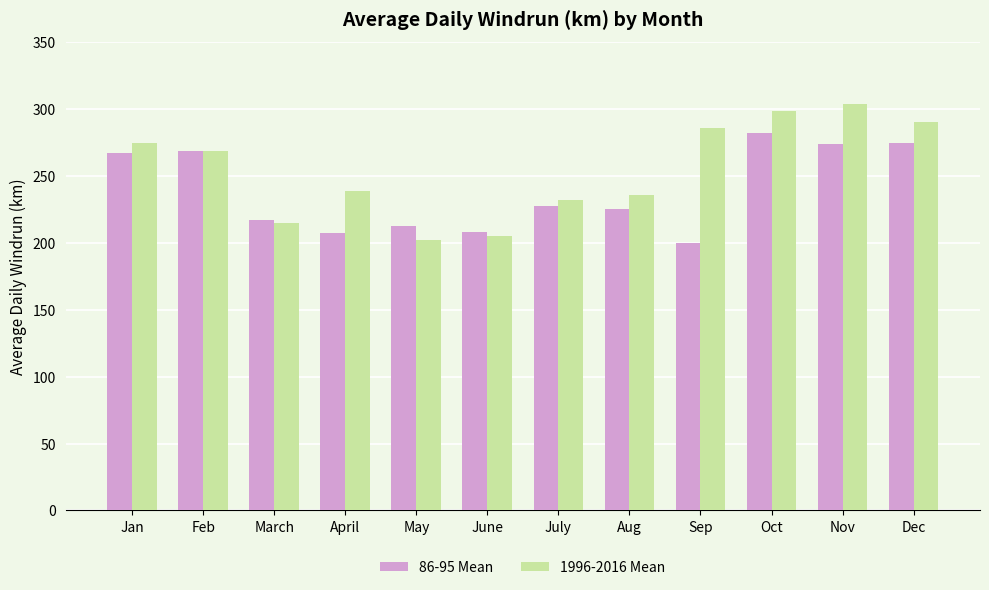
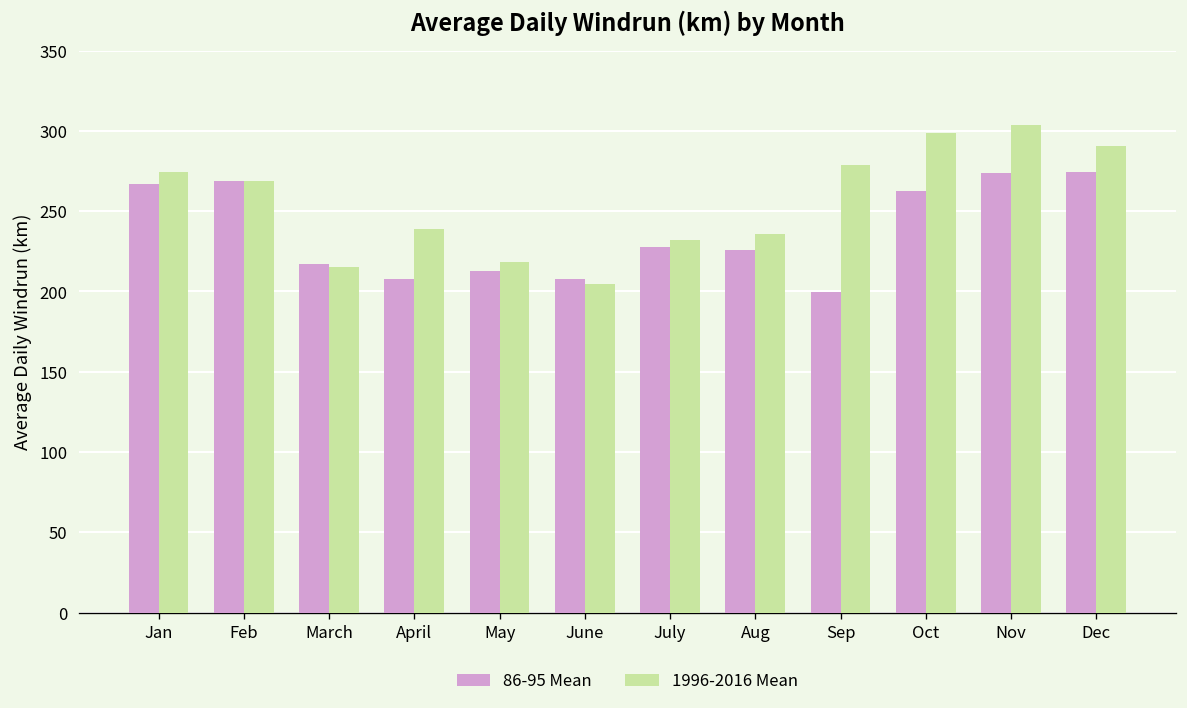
  {
    "86-95 Mean": {
      "Jan": 267,
      "Feb": 269,
      "March": 217,
      "April": 208,
      "May": 213,
      "June": 208,
      "July": 227,
      "Aug": 226,
      "Sep": 200,
-     "Oct": 282,
+     "Oct": 263,
      "Nov": 274,
      "Dec": 274
    },
    "1996-2016 Mean": {
      "Jan": 274,
      "Feb": 269,
      "March": 215,
      "April": 239,
-     "May": 202,
+     "May": 219,
      "June": 205,
      "July": 232,
      "Aug": 236,
-     "Sep": 286,
+     "Sep": 278,
      "Oct": 299,
      "Nov": 304,
      "Dec": 290
    }
  }
